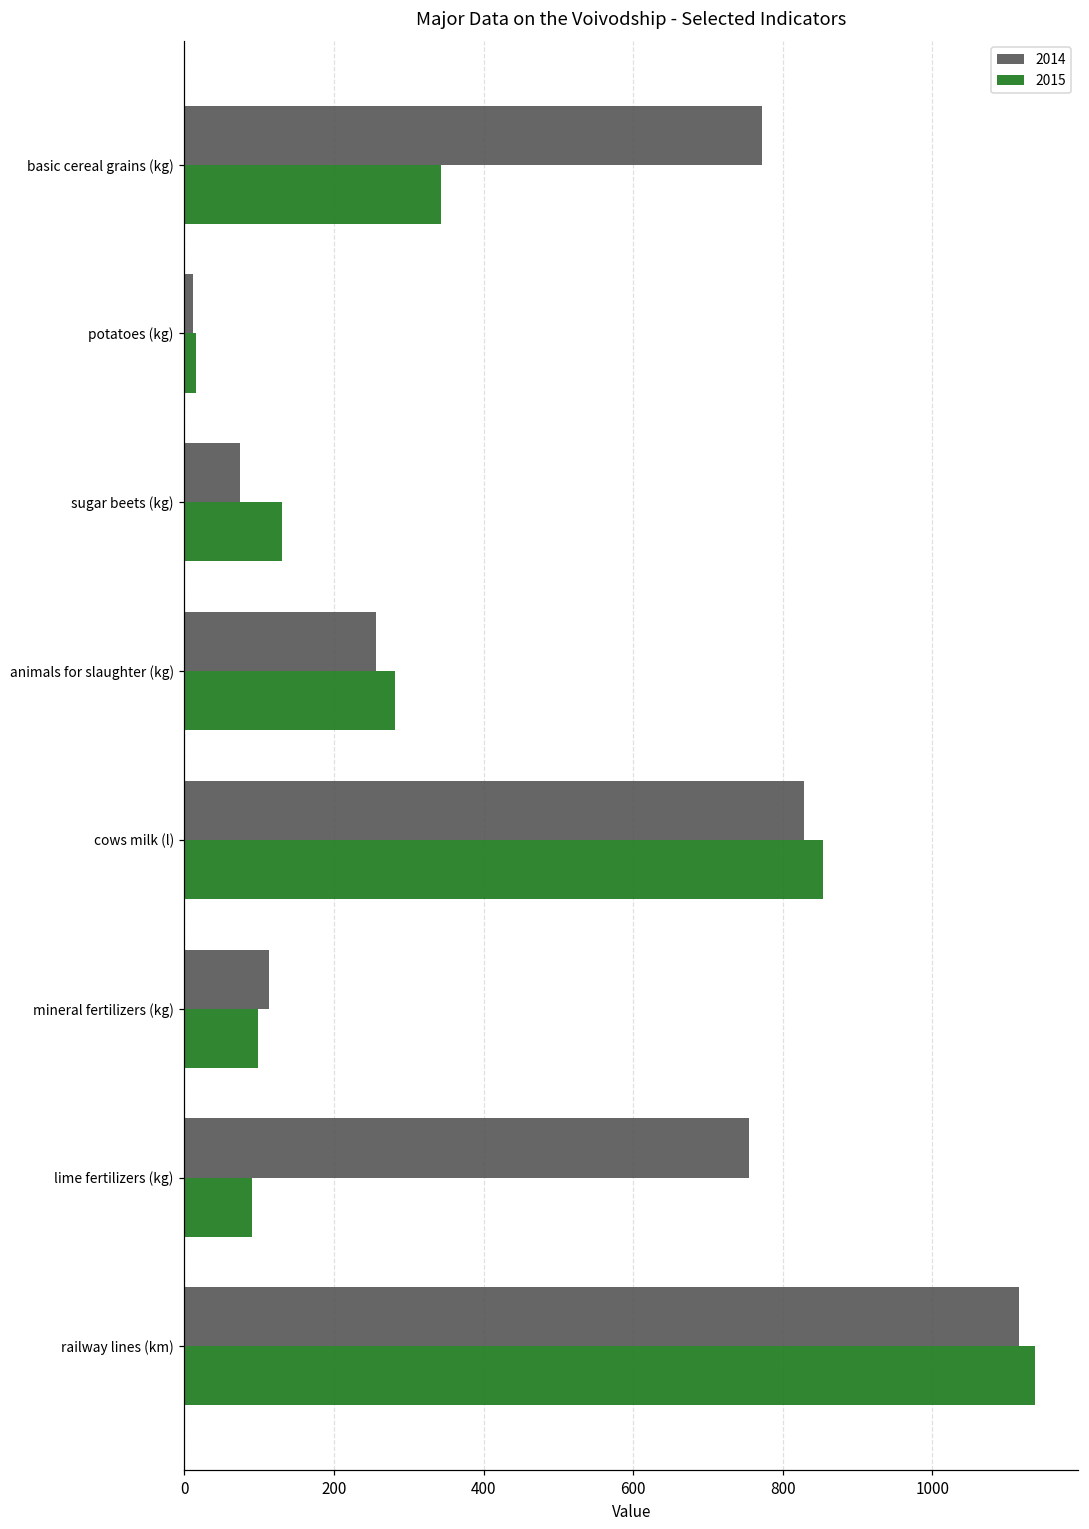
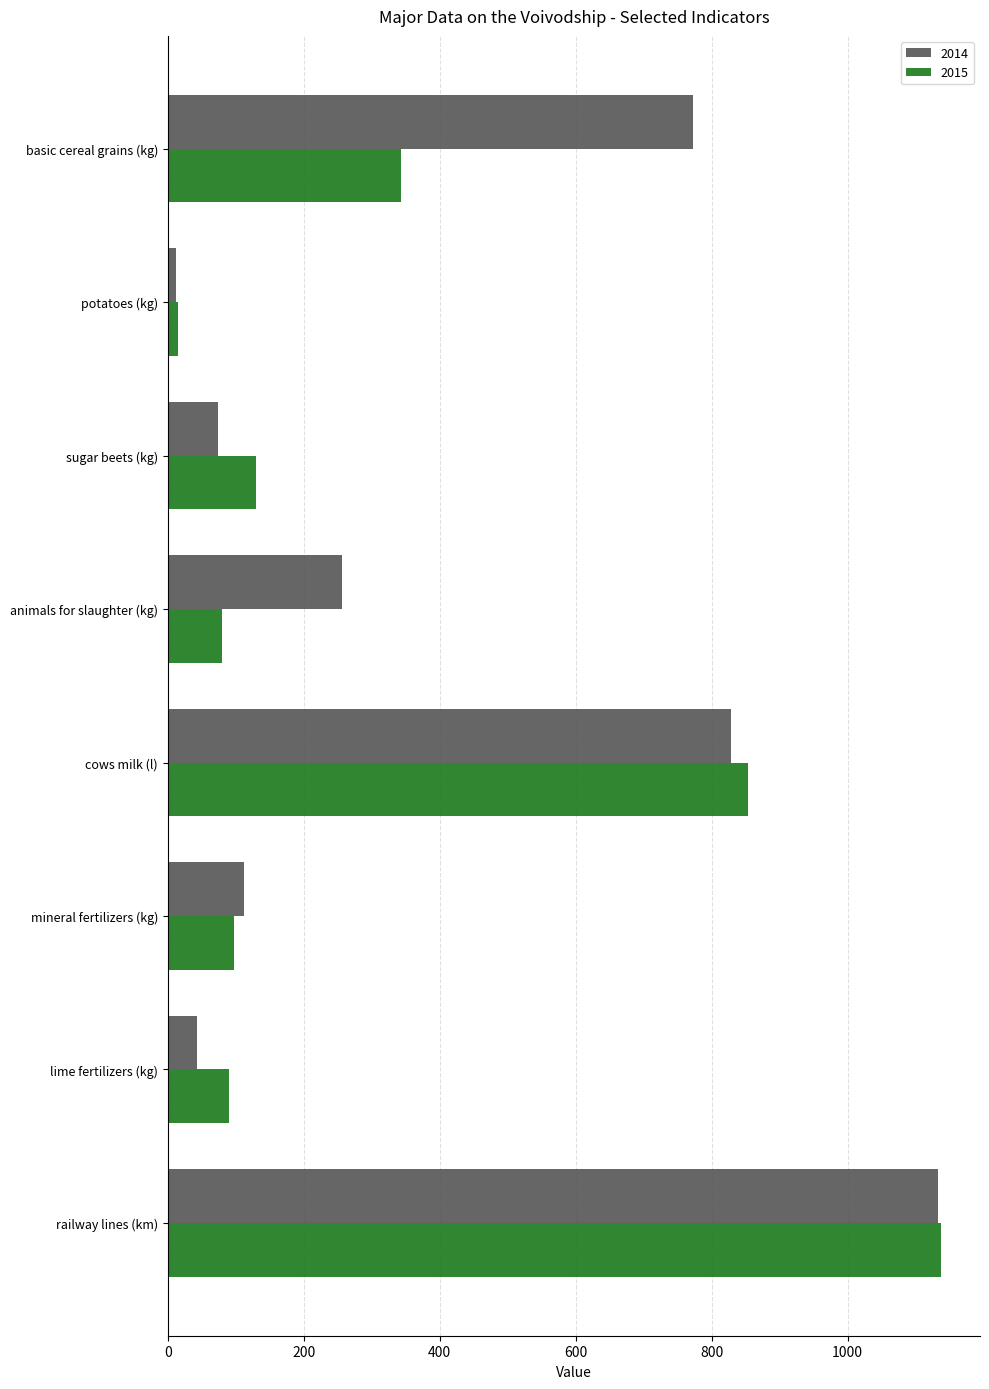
  {
    "2014": {
      "basic cereal grains (kg)": 770,
      "potatoes (kg)": 10,
      "sugar beets (kg)": 70,
      "animals for slaughter (kg)": 260,
      "cows milk (l)": 830,
      "mineral fertilizers (kg)": 110,
-     "lime fertilizers (kg)": 750,
-     "railway lines (km)": 1120
+     "lime fertilizers (kg)": 40,
+     "railway lines (km)": 1130
    },
    "2015": {
      "basic cereal grains (kg)": 340,
      "potatoes (kg)": 20,
      "sugar beets (kg)": 130,
-     "animals for slaughter (kg)": 280,
+     "animals for slaughter (kg)": 80,
      "cows milk (l)": 850,
      "mineral fertilizers (kg)": 100,
      "lime fertilizers (kg)": 90,
      "railway lines (km)": 1140
    }
  }
